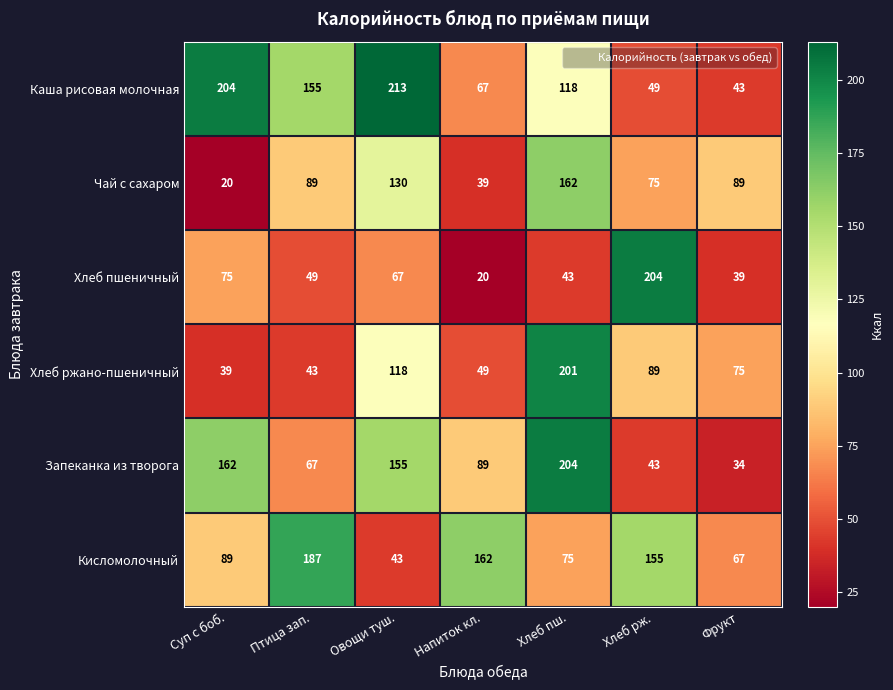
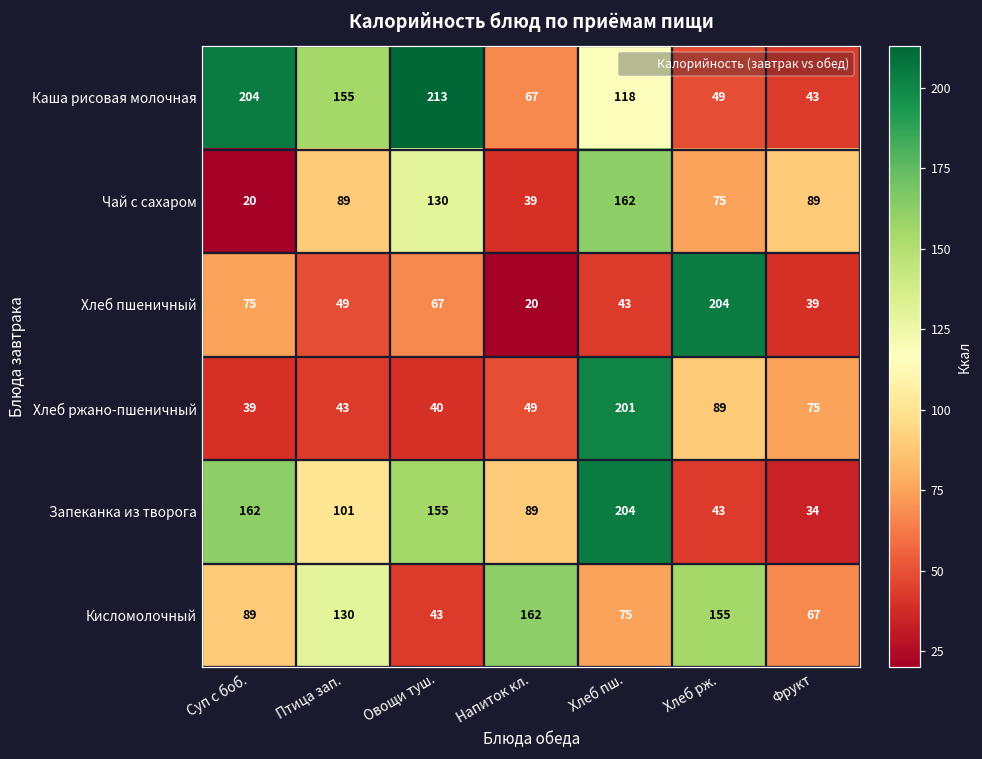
  {
    "Каша рисовая молочная": {
      "Суп с боб.": 204,
      "Птица зап.": 155,
      "Овощи туш.": 213,
      "Напиток кл.": 67,
      "Хлеб пш.": 118,
      "Хлеб рж.": 49,
      "Фрукт": 43
    },
    "Чай с сахаром": {
      "Суп с боб.": 20,
      "Птица зап.": 89,
      "Овощи туш.": 130,
      "Напиток кл.": 39,
      "Хлеб пш.": 162,
      "Хлеб рж.": 75,
      "Фрукт": 89
    },
    "Хлеб пшеничный": {
      "Суп с боб.": 75,
      "Птица зап.": 49,
      "Овощи туш.": 67,
      "Напиток кл.": 20,
      "Хлеб пш.": 43,
      "Хлеб рж.": 204,
      "Фрукт": 39
    },
    "Хлеб ржано-пшеничный": {
      "Суп с боб.": 39,
      "Птица зап.": 43,
-     "Овощи туш.": 118,
+     "Овощи туш.": 40,
      "Напиток кл.": 49,
      "Хлеб пш.": 201,
      "Хлеб рж.": 89,
      "Фрукт": 75
    },
    "Запеканка из творога": {
      "Суп с боб.": 162,
-     "Птица зап.": 67,
+     "Птица зап.": 101,
      "Овощи туш.": 155,
      "Напиток кл.": 89,
      "Хлеб пш.": 204,
      "Хлеб рж.": 43,
      "Фрукт": 34
    },
    "Кисломолочный": {
      "Суп с боб.": 89,
-     "Птица зап.": 187,
+     "Птица зап.": 130,
      "Овощи туш.": 43,
      "Напиток кл.": 162,
      "Хлеб пш.": 75,
      "Хлеб рж.": 155,
      "Фрукт": 67
    }
  }
